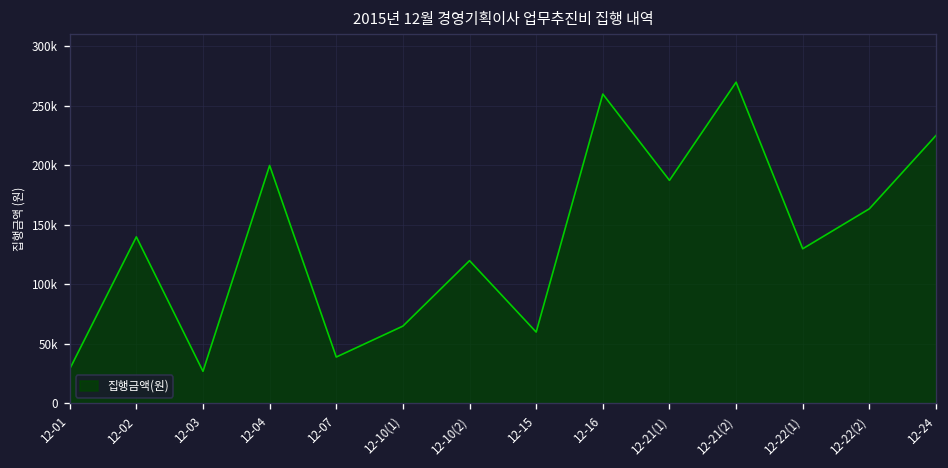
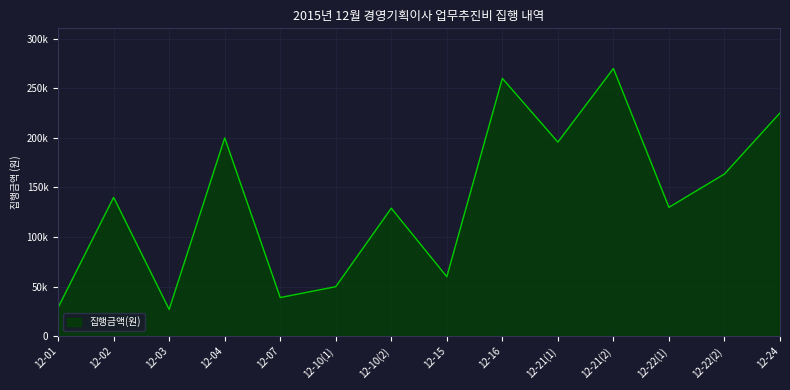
  {
    "12-01": 30000,
    "12-02": 140000,
    "12-03": 30000,
    "12-04": 200000,
    "12-07": 40000,
-   "12-10(1)": 70000,
-   "12-10(2)": 120000,
+   "12-10(1)": 50000,
+   "12-10(2)": 130000,
    "12-15": 60000,
    "12-16": 260000,
-   "12-21(1)": 190000,
+   "12-21(1)": 200000,
    "12-21(2)": 270000,
    "12-22(1)": 130000,
    "12-22(2)": 160000,
    "12-24": 230000
  }
